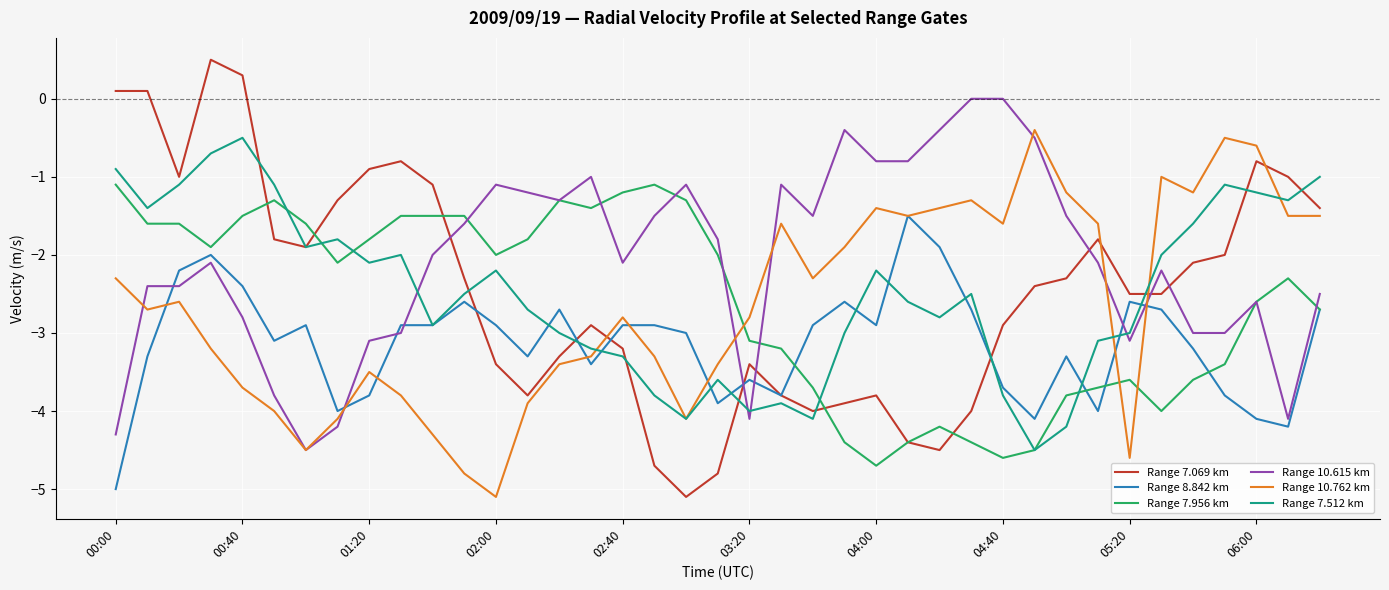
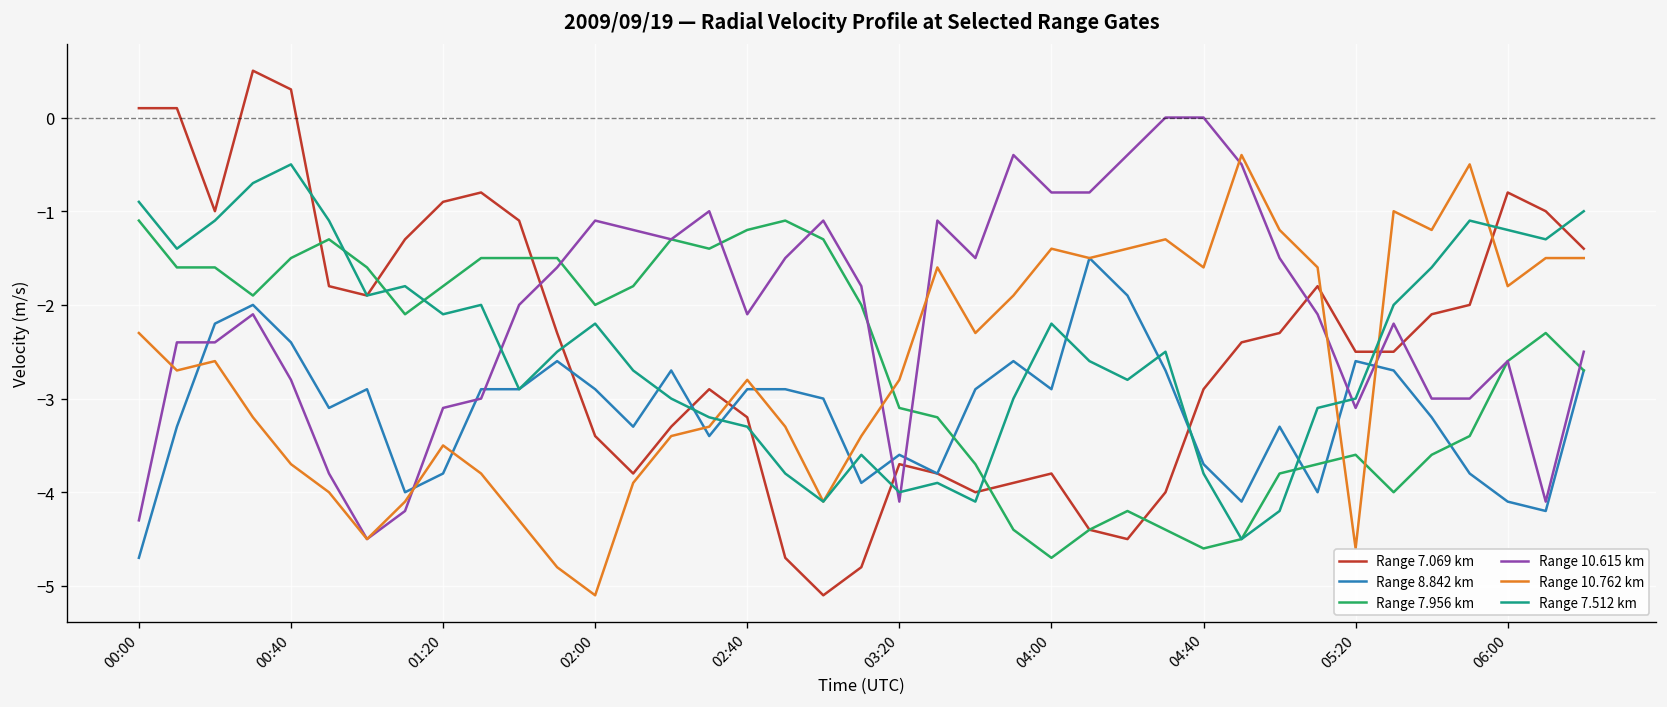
  {
    "Range 7.069 km": {
      "00:00": 0.1,
      "00:40": 0.3,
      "01:20": -0.9,
      "02:00": -3.4,
      "02:40": -3.2,
-     "03:20": -3.4,
+     "03:20": -3.7,
      "04:00": -3.8,
      "04:40": -2.9,
      "05:20": -2.5,
      "06:00": -0.8
    },
    "Range 8.842 km": {
-     "00:00": -5.0,
+     "00:00": -4.7,
      "00:40": -2.4,
      "01:20": -3.8,
      "02:00": -2.9,
      "02:40": -2.9,
      "03:20": -3.6,
      "04:00": -2.9,
      "04:40": -3.7,
      "05:20": -2.6,
      "06:00": -4.1
    },
    "Range 10.615 km": {
      "00:00": -4.3,
      "00:40": -2.8,
      "01:20": -3.1,
      "02:00": -1.1,
      "02:40": -2.1,
      "03:20": -4.1,
      "04:00": -0.8,
      "04:40": 0.0,
      "05:20": -3.1
    },
    "Range 10.762 km": {
      "00:00": -2.3,
      "00:40": -3.7,
      "01:20": -3.5,
      "02:00": -5.1,
      "02:40": -2.8,
      "03:20": -2.8,
      "04:00": -1.4,
      "04:40": -1.6,
      "05:20": -4.6,
-     "06:00": -0.6
+     "06:00": -1.8
    }
  }
